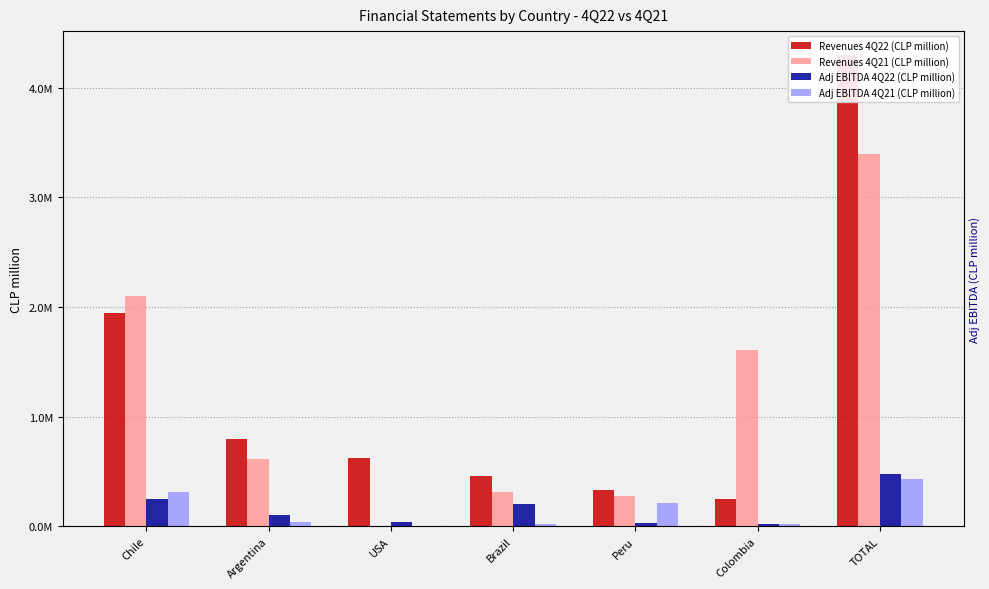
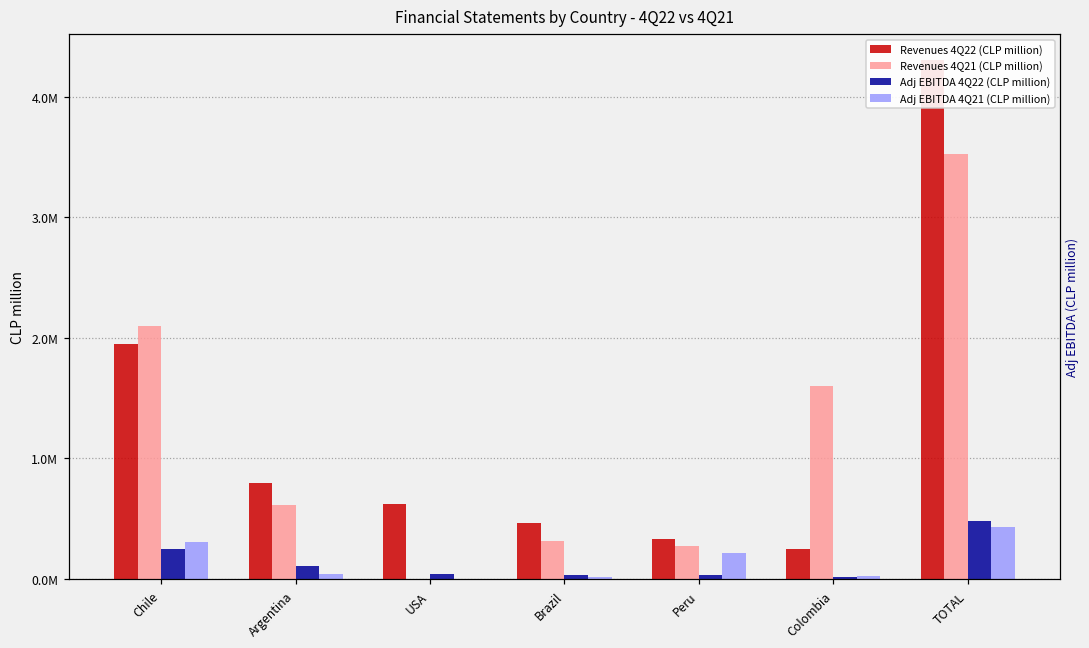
  {
    "Revenues 4Q22 (CLP million)": {
      "Chile": 1950000,
      "Argentina": 790000,
      "USA": 620000,
      "Brazil": 460000,
      "Peru": 330000,
      "Colombia": 250000
    },
    "Revenues 4Q21 (CLP million)": {
      "Chile": 2100000,
      "Argentina": 610000,
      "USA": 0,
      "Brazil": 320000,
      "Peru": 280000,
      "Colombia": 1600000,
-     "TOTAL": 3400000
+     "TOTAL": 3530000
    },
    "Adj EBITDA 4Q22 (CLP million)": {
      "Chile": 250000,
      "Argentina": 100000,
      "USA": 40000,
-     "Brazil": 200000,
+     "Brazil": 30000,
      "Peru": 30000,
      "TOTAL": 480000
    },
    "Adj EBITDA 4Q21 (CLP million)": {
      "Chile": 310000,
      "Argentina": 40000,
      "USA": 0,
      "Peru": 220000,
      "Colombia": 20000,
      "TOTAL": 430000
    }
  }
